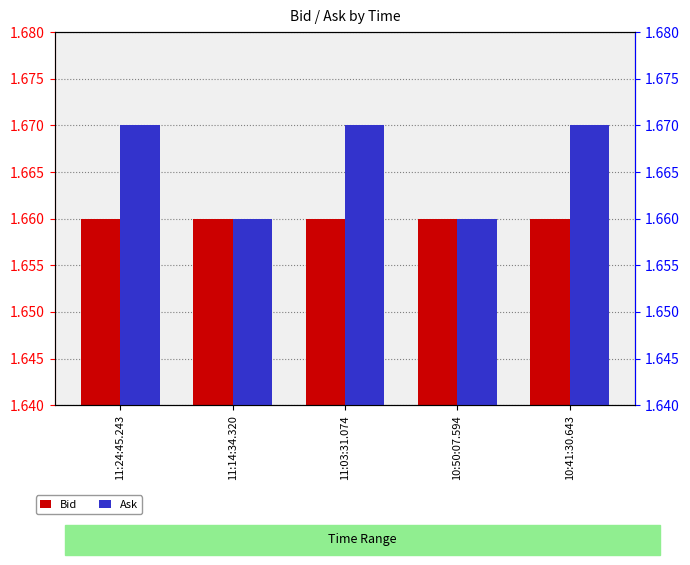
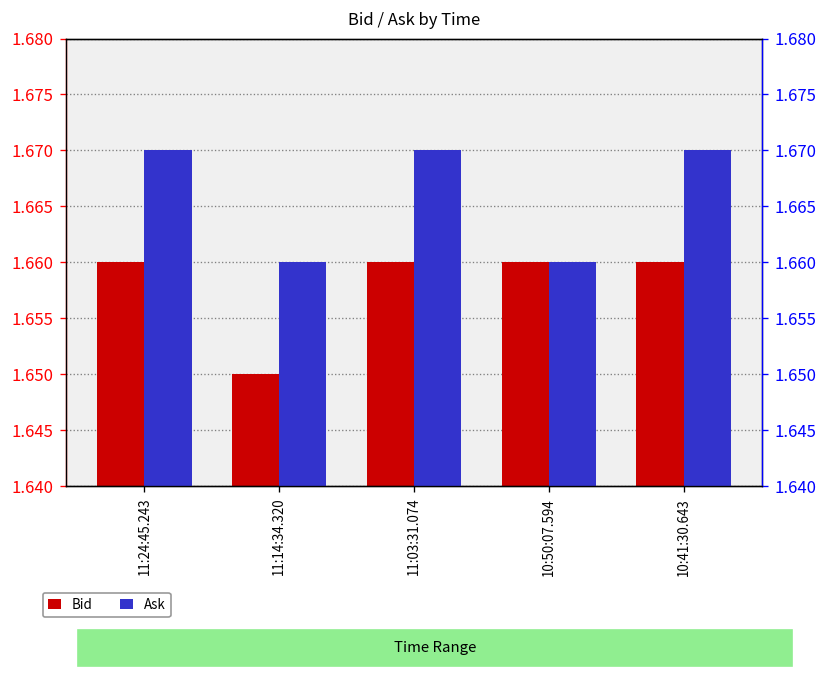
  {
    "Bid": {
      "11:24:45.243": 1.66,
-     "11:14:34.320": 1.66,
+     "11:14:34.320": 1.65,
      "11:03:31.074": 1.66,
      "10:50:07.594": 1.66,
      "10:41:30.643": 1.66
    },
    "Ask": {
      "11:24:45.243": 1.670,
      "11:14:34.320": 1.660,
      "11:03:31.074": 1.670,
      "10:50:07.594": 1.660,
      "10:41:30.643": 1.670
    }
  }
